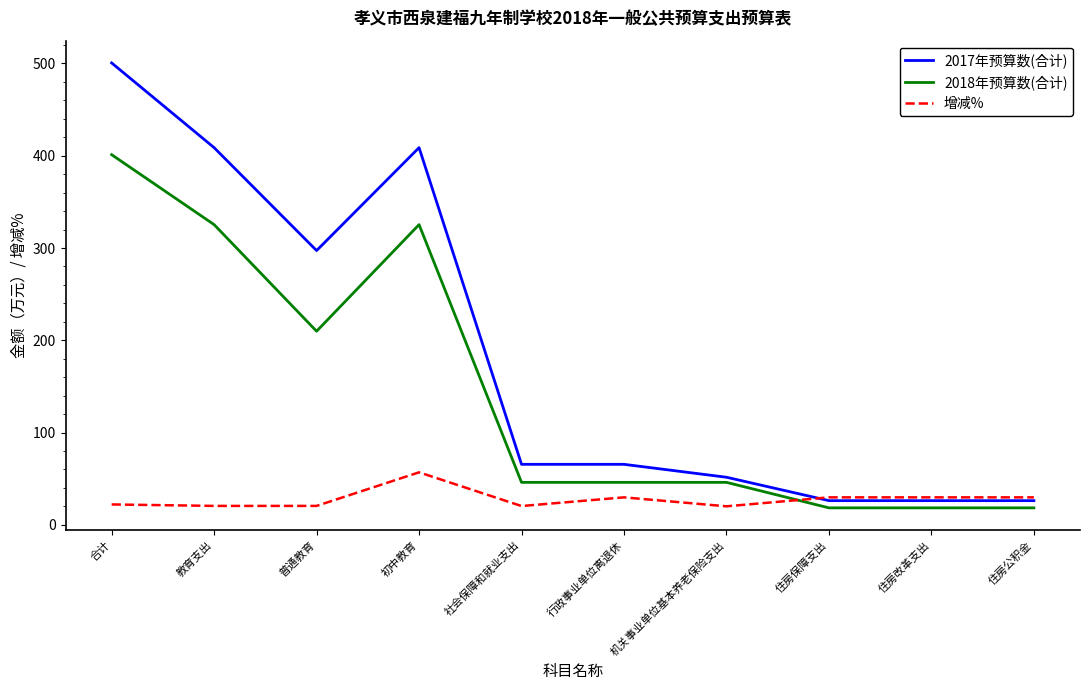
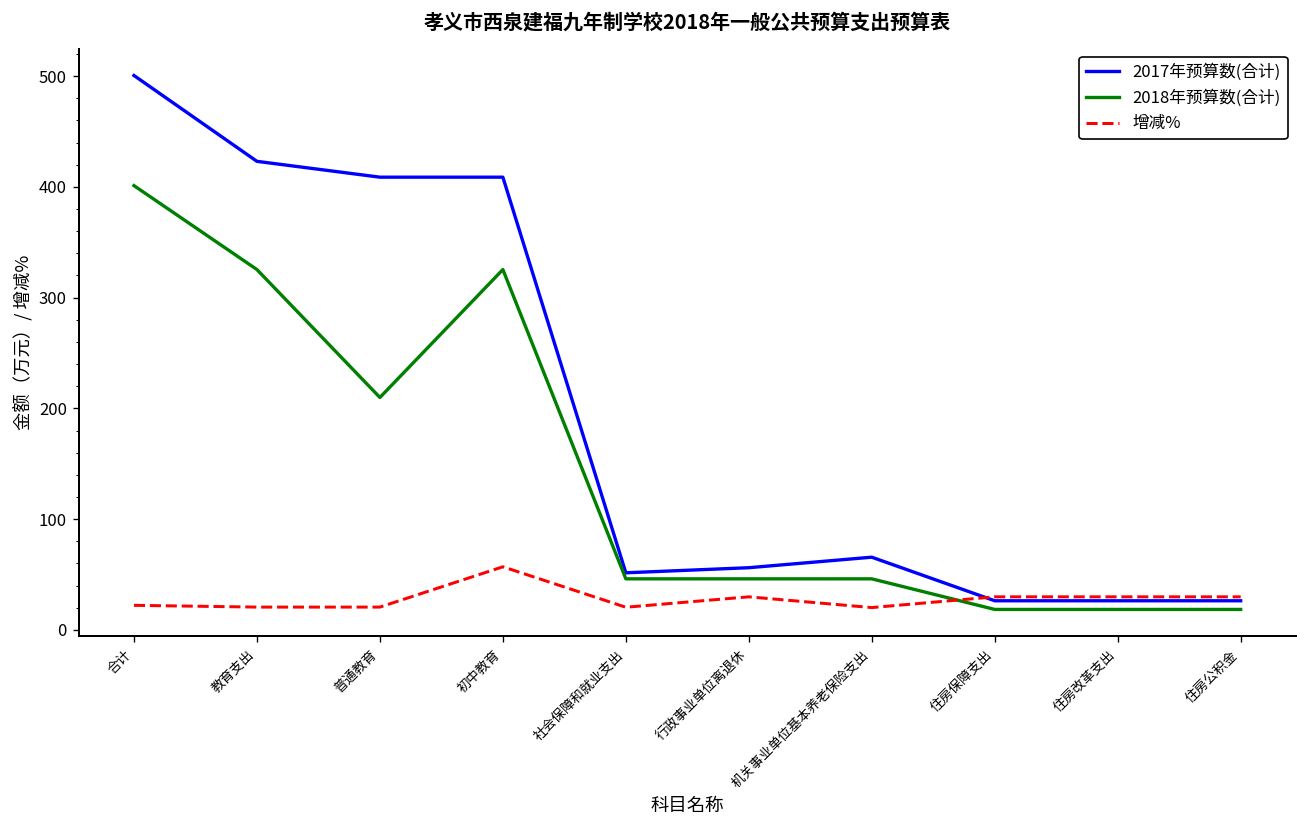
  {
    "2017年预算数(合计)": {
      "合计": 500,
-     "教育支出": 410,
-     "普通教育": 300,
+     "教育支出": 420,
+     "普通教育": 410,
      "初中教育": 410,
-     "社会保障和就业支出": 70,
-     "行政事业单位离退休": 70,
-     "机关事业单位基本养老保险支出": 50,
+     "社会保障和就业支出": 50,
+     "行政事业单位离退休": 60,
+     "机关事业单位基本养老保险支出": 70,
      "住房保障支出": 30,
      "住房改革支出": 30,
      "住房公积金": 30
    },
    "2018年预算数(合计)": {
      "合计": 400,
      "教育支出": 330,
      "普通教育": 210,
      "初中教育": 330,
      "社会保障和就业支出": 50,
      "行政事业单位离退休": 50,
      "机关事业单位基本养老保险支出": 50,
      "住房保障支出": 20,
      "住房改革支出": 20,
      "住房公积金": 20
    },
    "增减%": {
      "合计": 20,
      "教育支出": 20,
      "普通教育": 20,
      "初中教育": 60,
      "社会保障和就业支出": 20,
      "行政事业单位离退休": 30,
      "机关事业单位基本养老保险支出": 20,
      "住房保障支出": 30,
      "住房改革支出": 30,
      "住房公积金": 30
    }
  }
